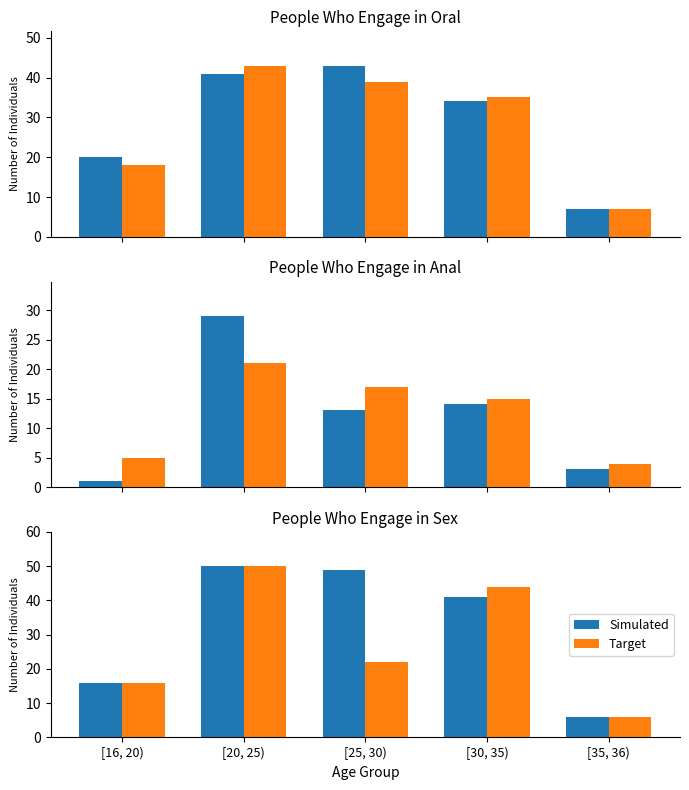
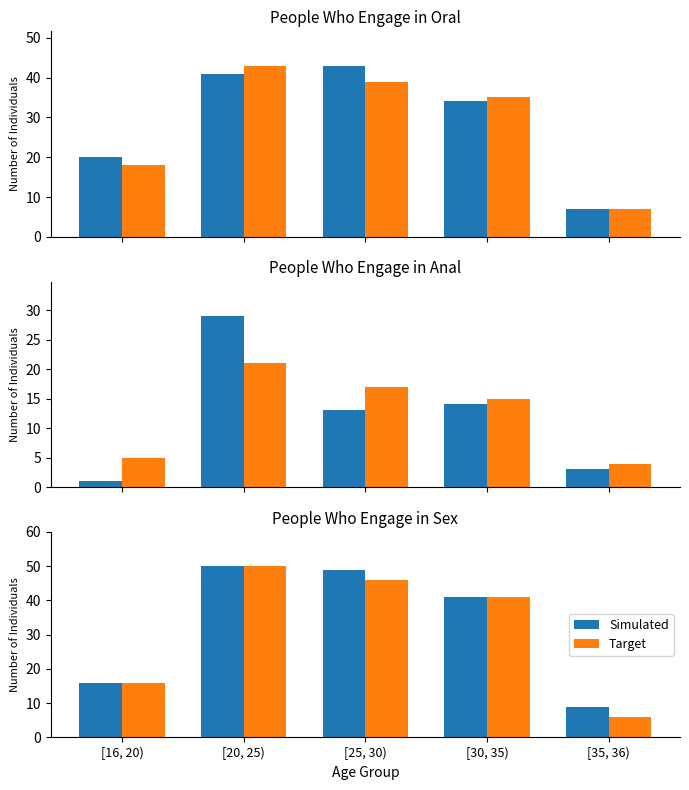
  {
    "People Who Engage in Sex": {
      "Simulated": {
        "[16, 20)": 16,
        "[20, 25)": 50,
        "[25, 30)": 49,
        "[30, 35)": 41,
-       "[35, 36)": 6
+       "[35, 36)": 9
      },
      "Target": {
        "[16, 20)": 16,
        "[20, 25)": 50,
-       "[25, 30)": 22,
-       "[30, 35)": 44,
+       "[25, 30)": 46,
+       "[30, 35)": 41,
        "[35, 36)": 6
      }
    }
  }
